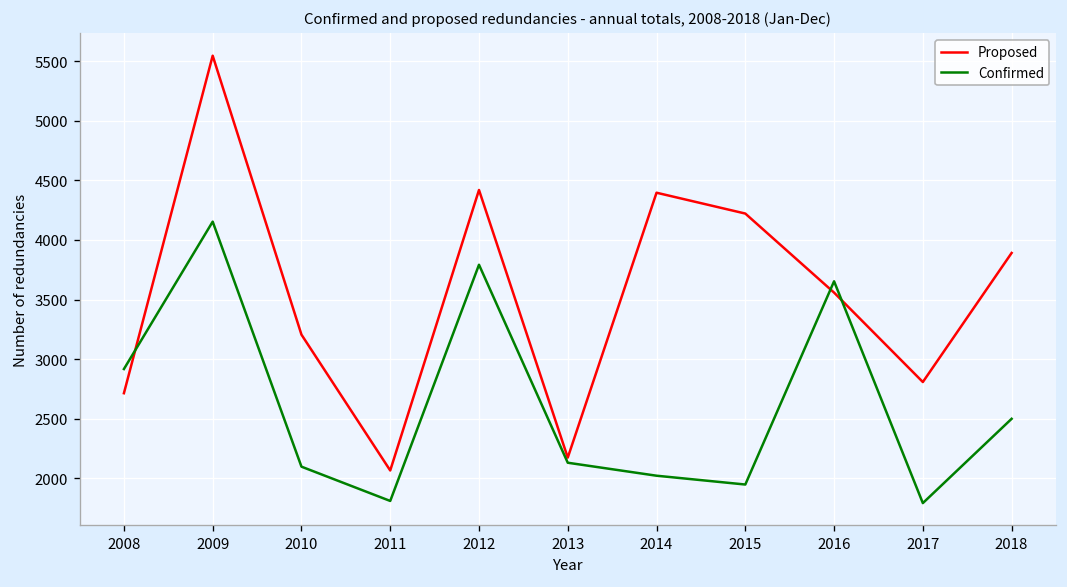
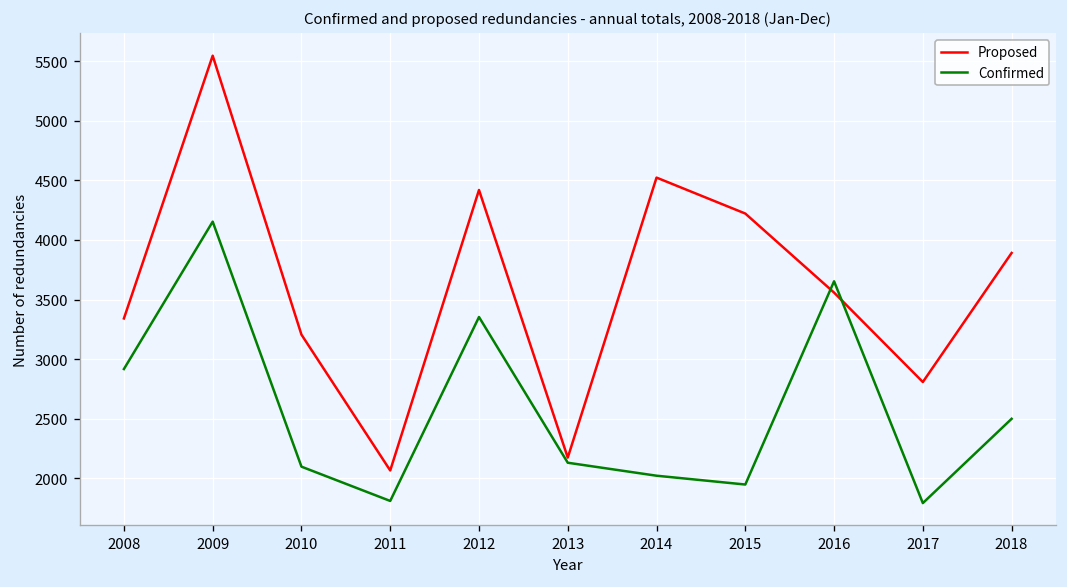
  {
    "Proposed": {
-     "2008": 2700,
+     "2008": 3300,
      "2009": 5500,
      "2010": 3200,
      "2011": 2100,
      "2012": 4400,
      "2013": 2200,
-     "2014": 4400,
+     "2014": 4500,
      "2015": 4200,
      "2016": 3600,
      "2017": 2800,
      "2018": 3900
    },
    "Confirmed": {
      "2008": 2900,
      "2009": 4200,
      "2010": 2100,
      "2011": 1800,
-     "2012": 3800,
+     "2012": 3400,
      "2013": 2100,
      "2014": 2000,
      "2015": 1900,
      "2016": 3700,
      "2017": 1800,
      "2018": 2500
    }
  }
